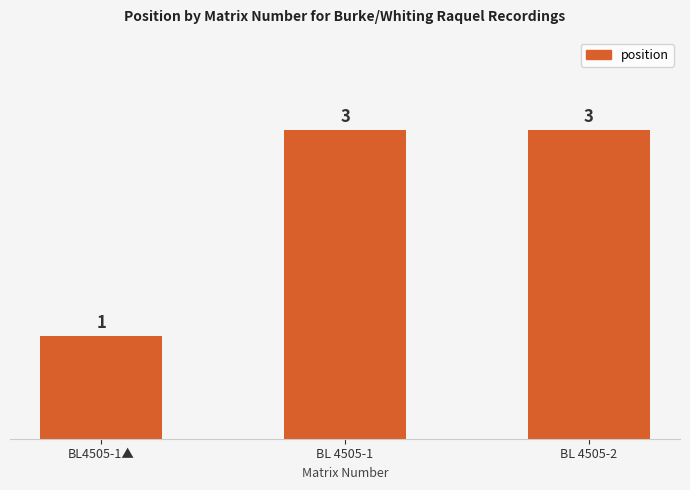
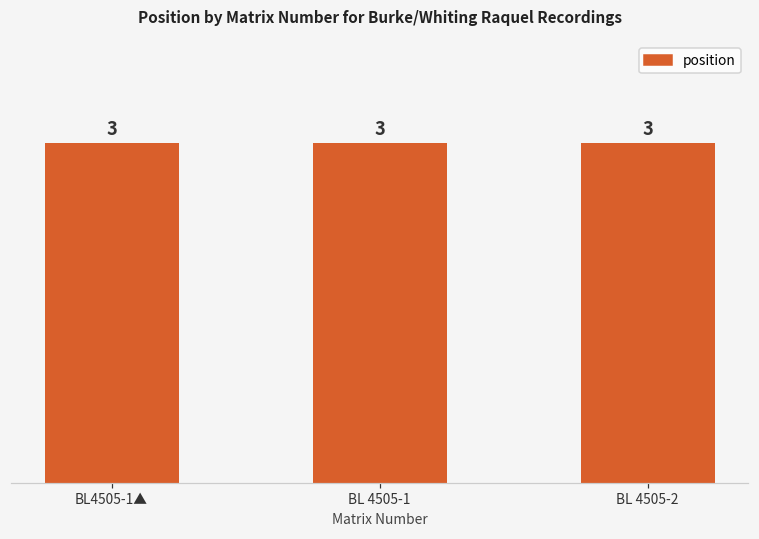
  {
-   "BL4505-1▲": 1,
+   "BL4505-1▲": 3,
    "BL 4505-1": 3,
    "BL 4505-2": 3
  }
